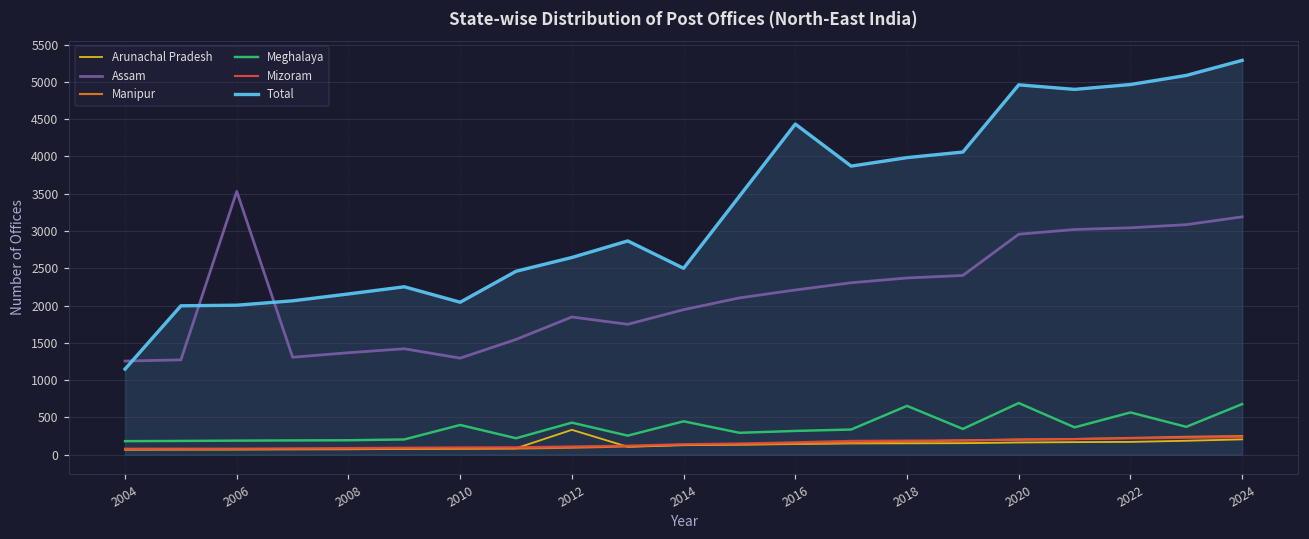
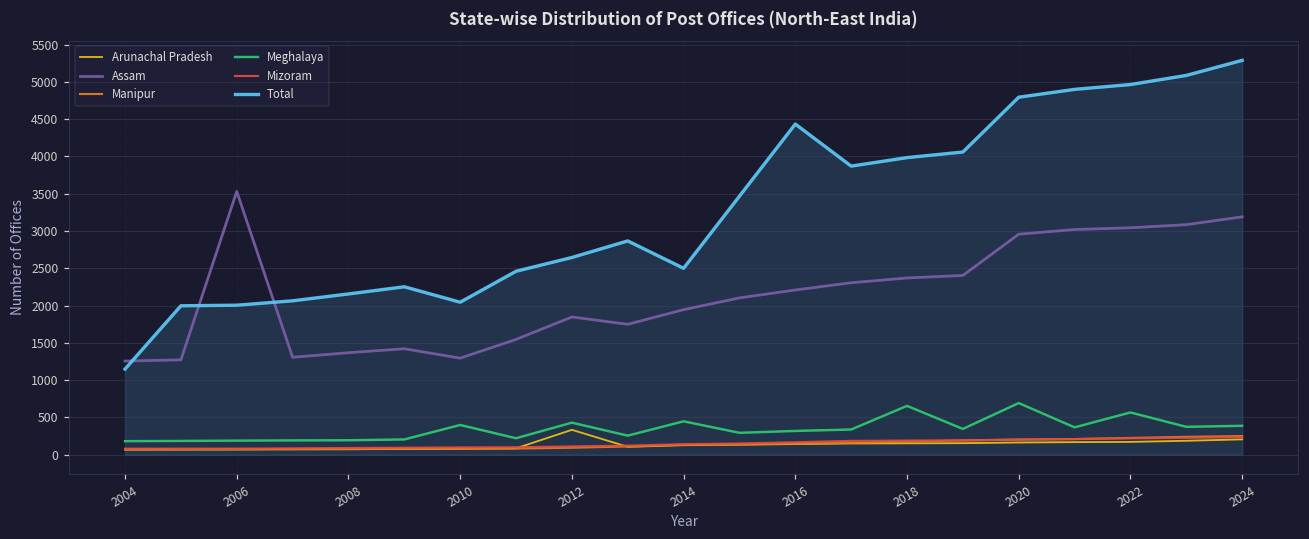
  {
    "Arunachal Pradesh": {
      "2012": 300,
      "2020": 200,
      "2022": 200
    },
    "Assam": {
      "2004": 1300,
      "2006": 3500,
      "2008": 1400,
      "2010": 1300,
      "2012": 1800,
      "2014": 1900,
      "2016": 2200,
      "2018": 2400,
      "2020": 3000,
      "2022": 3000,
      "2024": 3200
    },
    "Meghalaya": {
      "2004": 200,
      "2006": 200,
      "2008": 200,
      "2010": 400,
      "2012": 400,
      "2014": 400,
      "2016": 300,
      "2018": 700,
      "2020": 700,
      "2022": 600,
-     "2024": 700
+     "2024": 400
    },
    "Total": {
      "2004": 1100,
      "2006": 2000,
      "2008": 2200,
      "2010": 2000,
      "2012": 2600,
      "2014": 2500,
      "2016": 4400,
      "2018": 4000,
-     "2020": 5000,
+     "2020": 4800,
      "2022": 5000,
      "2024": 5300
    }
  }
